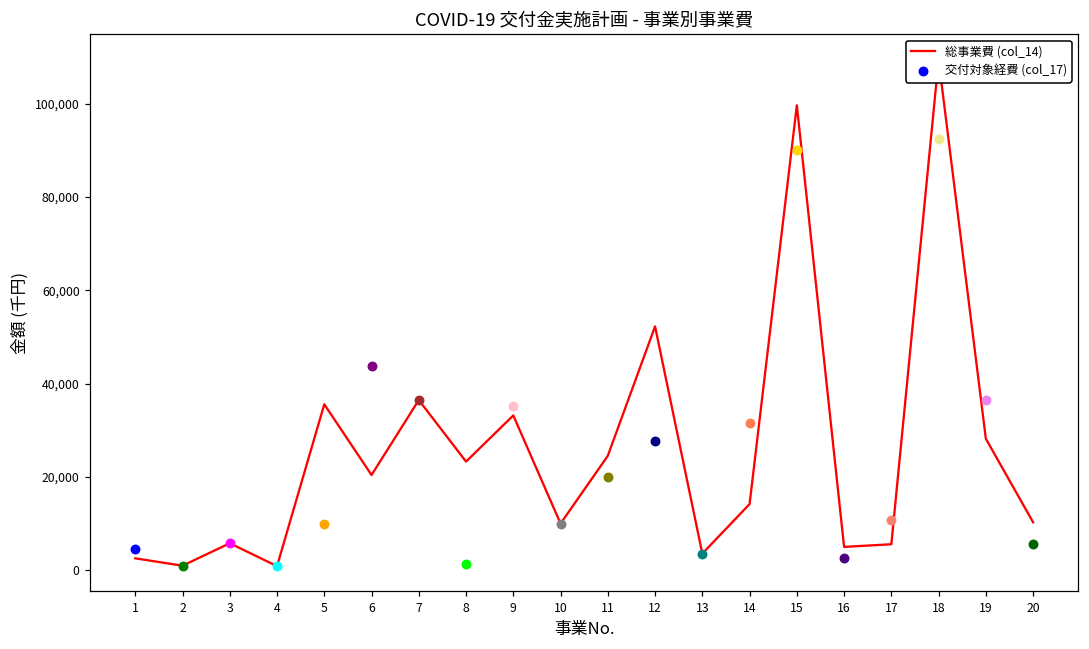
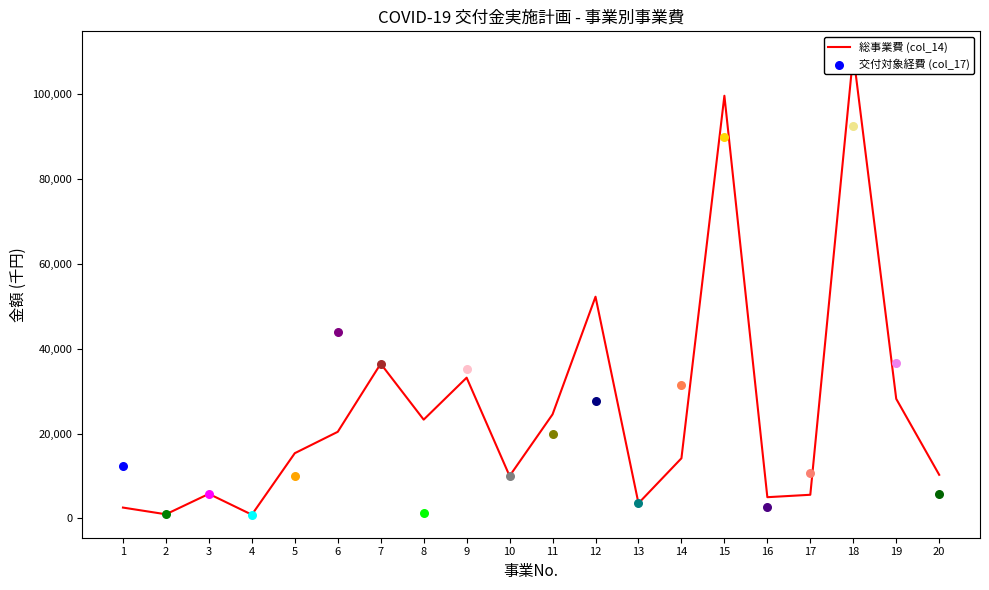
  {
    "交付対象経費 (col_17)": {
-     "1": "4,000"
+     "1": "12,000"
    },
    "総事業費 (col_14)": {
      "1": "3,000",
-     "5": "36,000",
+     "5": "15,000",
      "6": "20,000",
      "8": "23,000",
      "9": "33,000",
      "11": "25,000",
      "12": "52,000",
      "14": "14,000",
      "15": "100,000",
      "16": "5,000",
      "17": "6,000",
      "19": "28,000",
      "20": "10,000"
    }
  }
